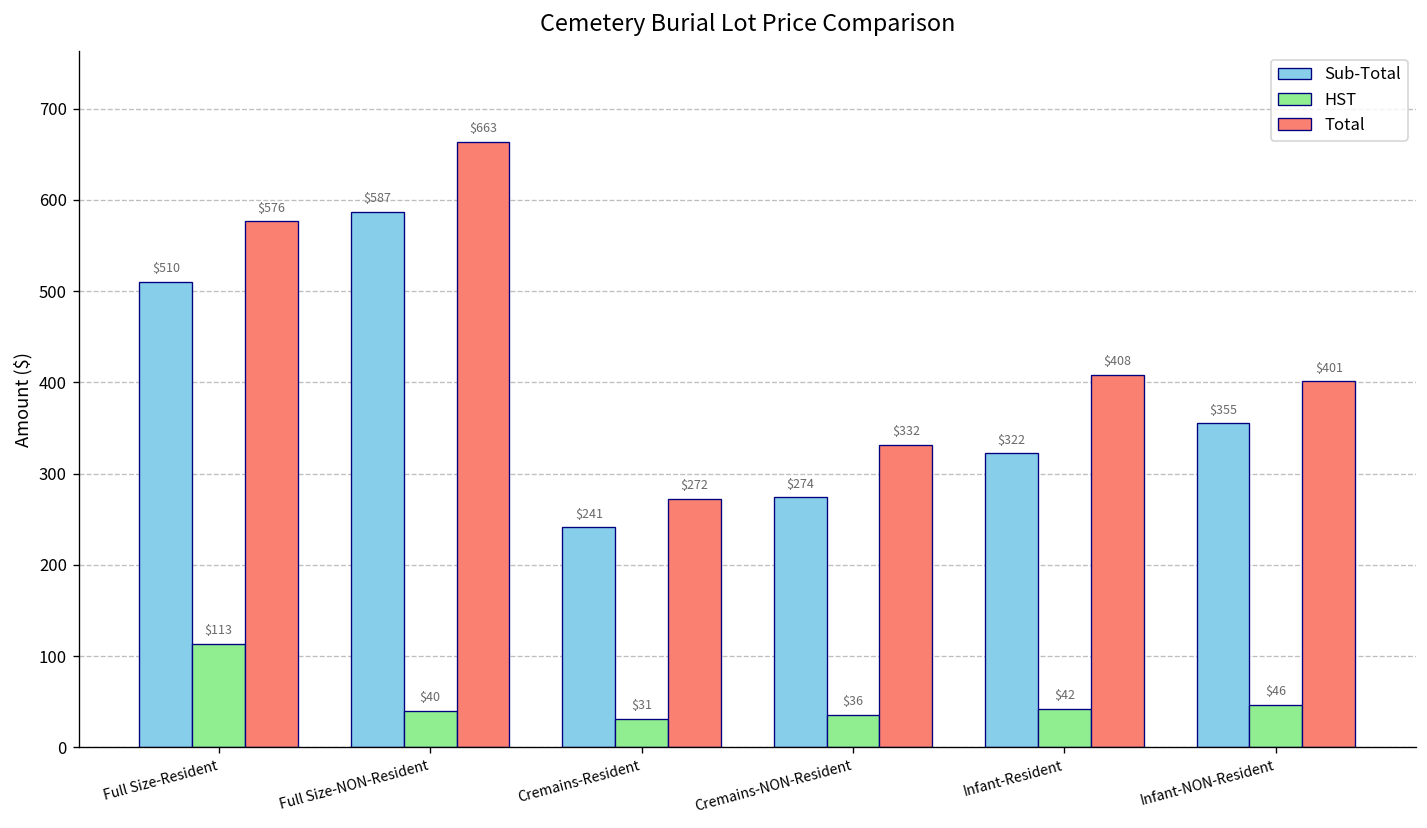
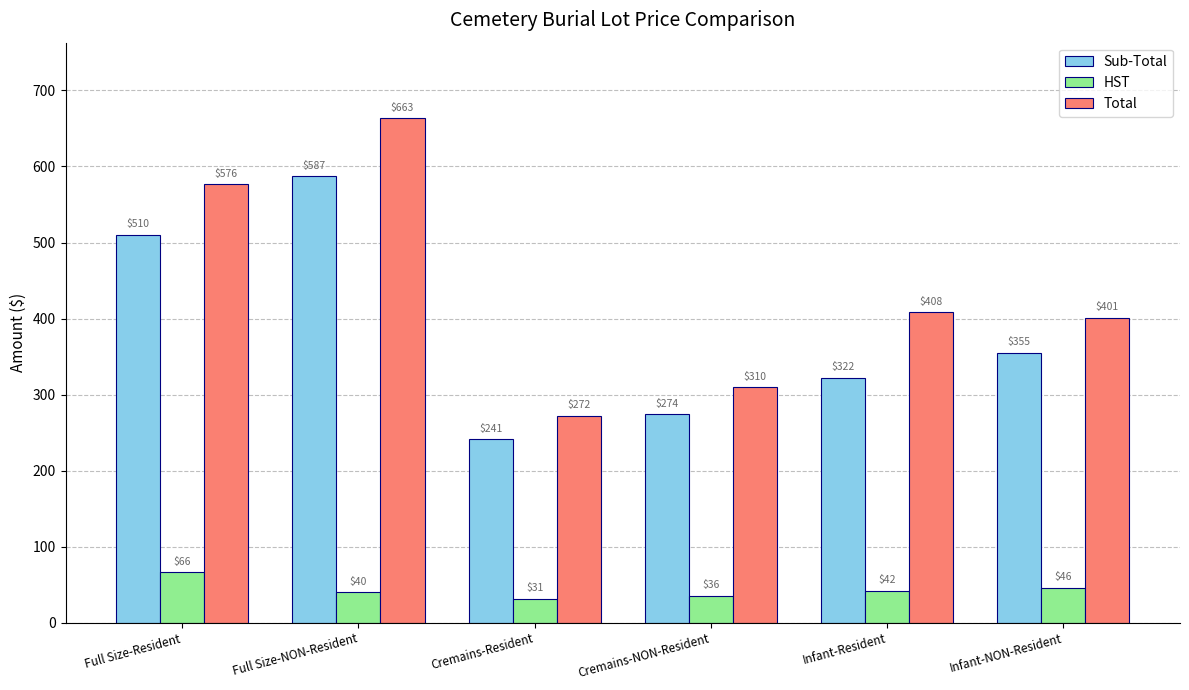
  {
    "Sub-Total": {
      "Full Size-Resident": "$510",
      "Full Size-NON-Resident": "$587",
      "Cremains-Resident": "$241",
      "Cremains-NON-Resident": "$274",
      "Infant-Resident": "$322",
      "Infant-NON-Resident": "$355"
    },
    "HST": {
-     "Full Size-Resident": "$113",
+     "Full Size-Resident": "$66",
      "Full Size-NON-Resident": "$40",
      "Cremains-Resident": "$31",
      "Cremains-NON-Resident": "$36",
      "Infant-Resident": "$42",
      "Infant-NON-Resident": "$46"
    },
    "Total": {
      "Full Size-Resident": "$576",
      "Full Size-NON-Resident": "$663",
      "Cremains-Resident": "$272",
-     "Cremains-NON-Resident": "$332",
+     "Cremains-NON-Resident": "$310",
      "Infant-Resident": "$408",
      "Infant-NON-Resident": "$401"
    }
  }
